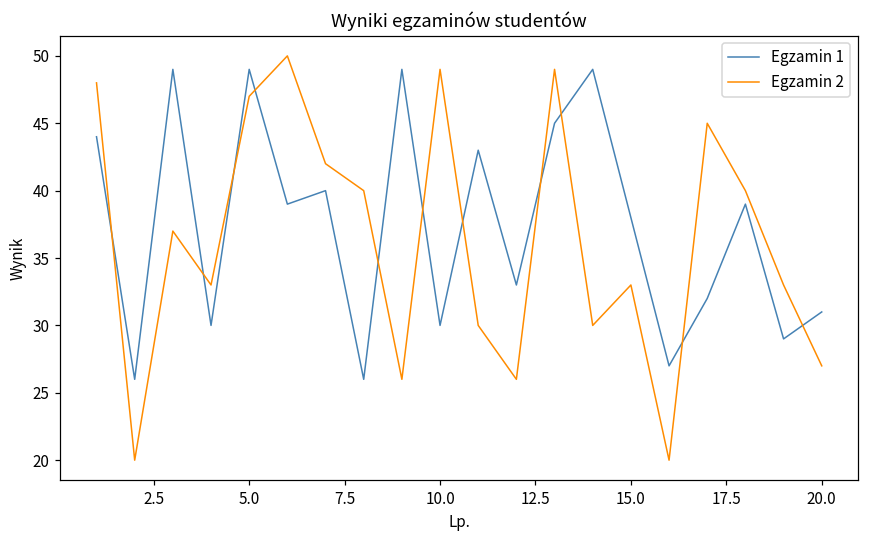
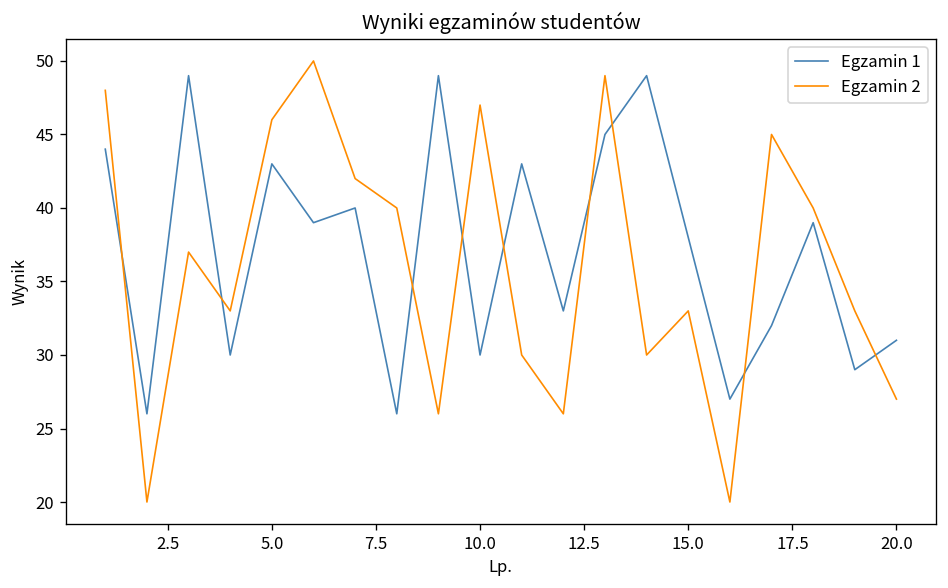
  {
    "Egzamin 1": {
-     "5.0": 49,
+     "5.0": 43,
      "10.0": 30,
      "15.0": 38,
      "20.0": 31
    },
    "Egzamin 2": {
-     "5.0": 47,
-     "10.0": 49,
+     "5.0": 46,
+     "10.0": 47,
      "15.0": 33,
      "20.0": 27
    }
  }
